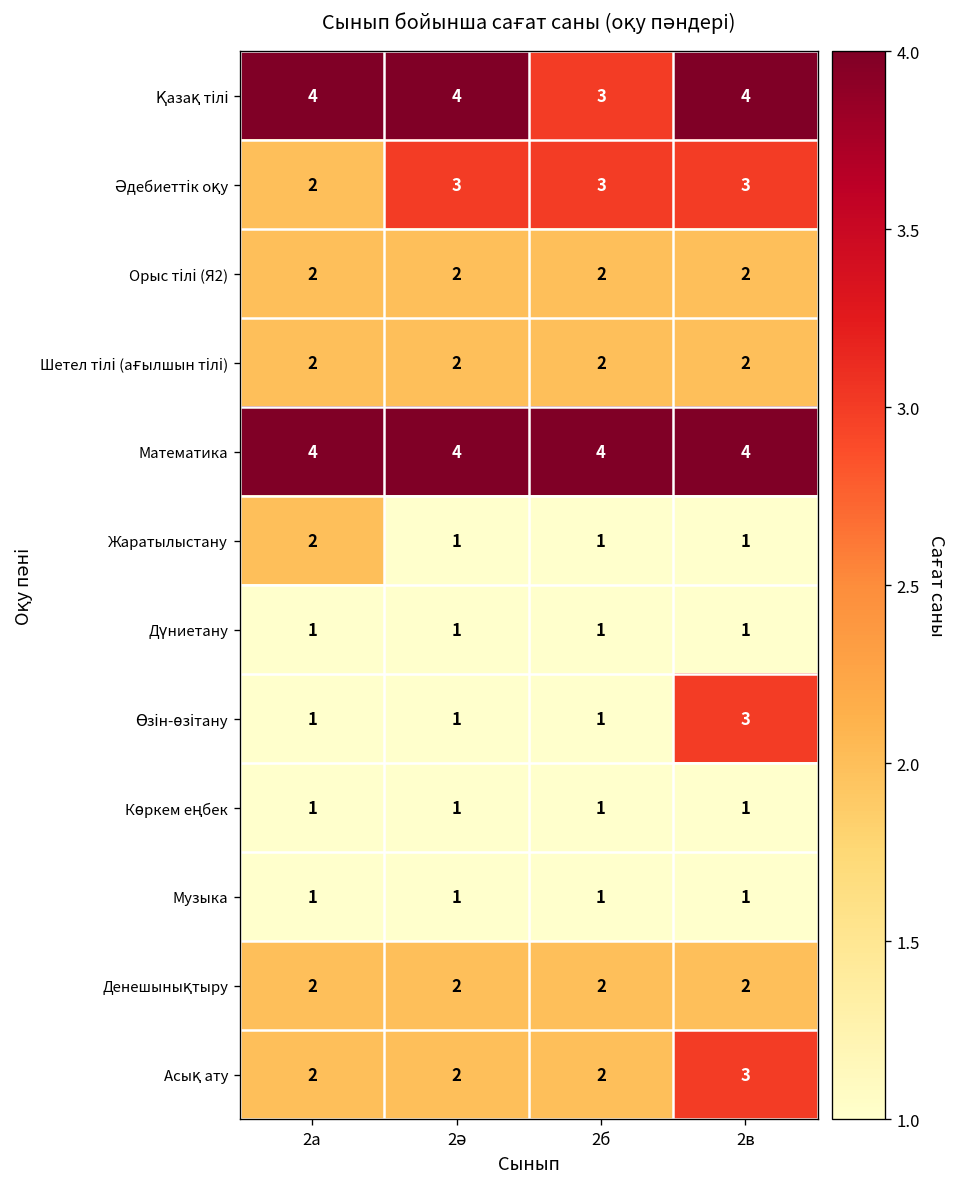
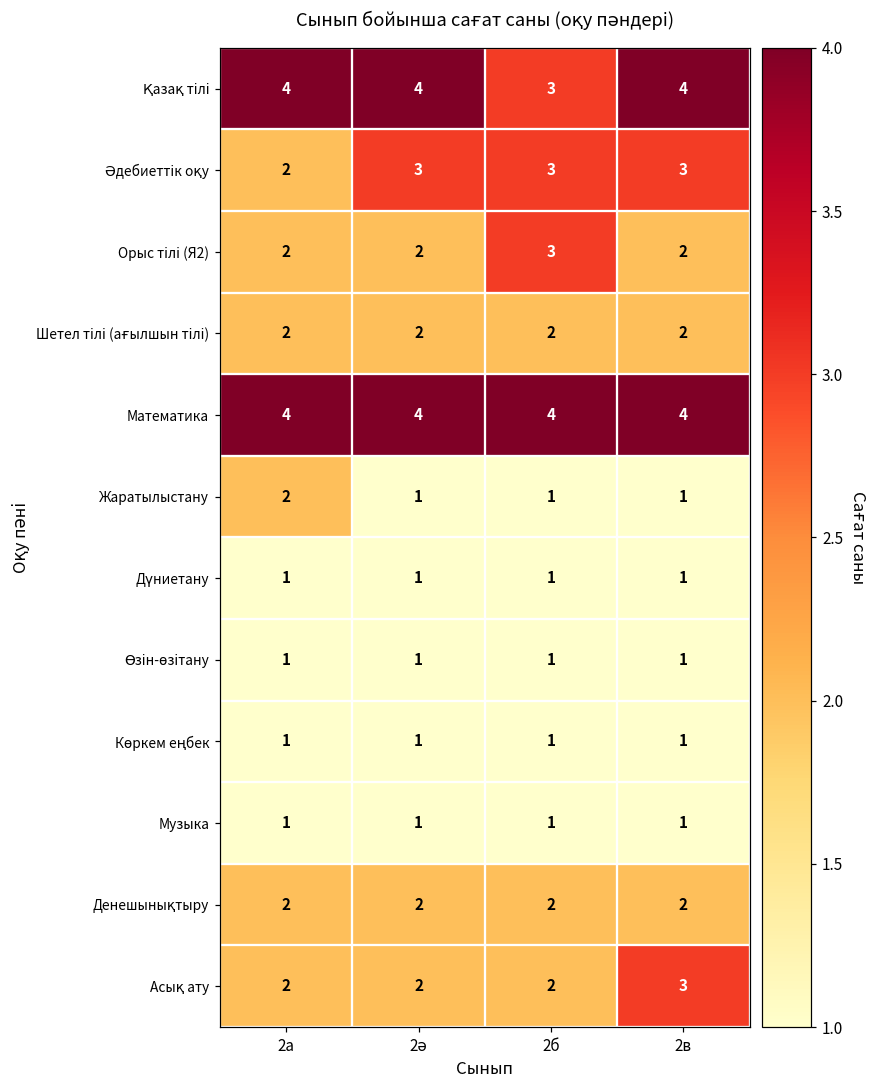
  {
    "Қазақ тілі": {
      "2а": 4,
      "2ә": 4,
      "2б": 3,
      "2в": 4
    },
    "Әдебиеттік оқу": {
      "2а": 2,
      "2ә": 3,
      "2б": 3,
      "2в": 3
    },
    "Орыс тілі (Я2)": {
      "2а": 2,
      "2ә": 2,
-     "2б": 2,
+     "2б": 3,
      "2в": 2
    },
    "Шетел тілі (ағылшын тілі)": {
      "2а": 2,
      "2ә": 2,
      "2б": 2,
      "2в": 2
    },
    "Математика": {
      "2а": 4,
      "2ә": 4,
      "2б": 4,
      "2в": 4
    },
    "Жаратылыстану": {
      "2а": 2,
      "2ә": 1,
      "2б": 1,
      "2в": 1
    },
    "Дүниетану": {
      "2а": 1,
      "2ә": 1,
      "2б": 1,
      "2в": 1
    },
    "Өзін-өзітану": {
      "2а": 1,
      "2ә": 1,
      "2б": 1,
-     "2в": 3
+     "2в": 1
    },
    "Көркем еңбек": {
      "2а": 1,
      "2ә": 1,
      "2б": 1,
      "2в": 1
    },
    "Музыка": {
      "2а": 1,
      "2ә": 1,
      "2б": 1,
      "2в": 1
    },
    "Денешынықтыру": {
      "2а": 2,
      "2ә": 2,
      "2б": 2,
      "2в": 2
    },
    "Асық ату": {
      "2а": 2,
      "2ә": 2,
      "2б": 2,
      "2в": 3
    }
  }
